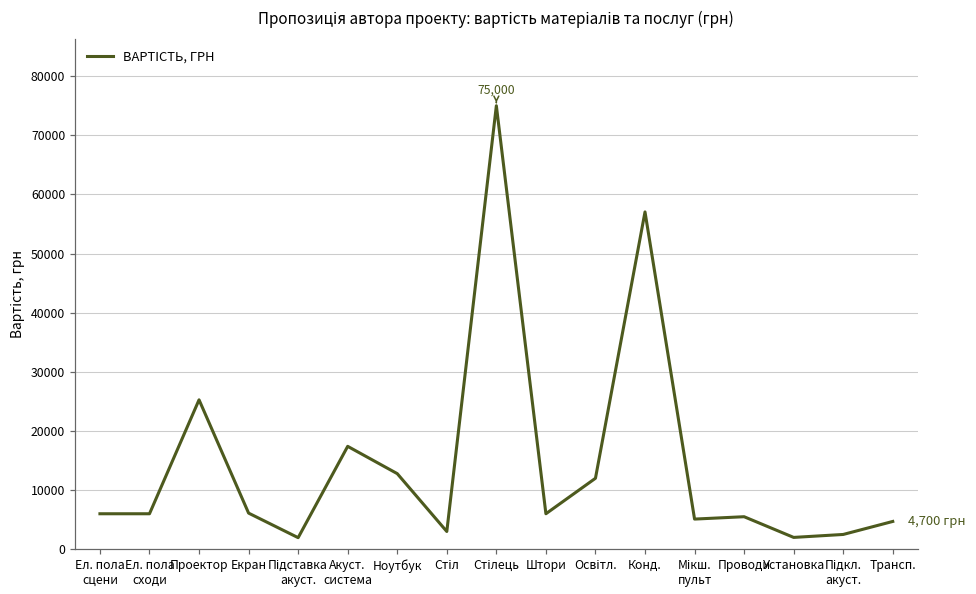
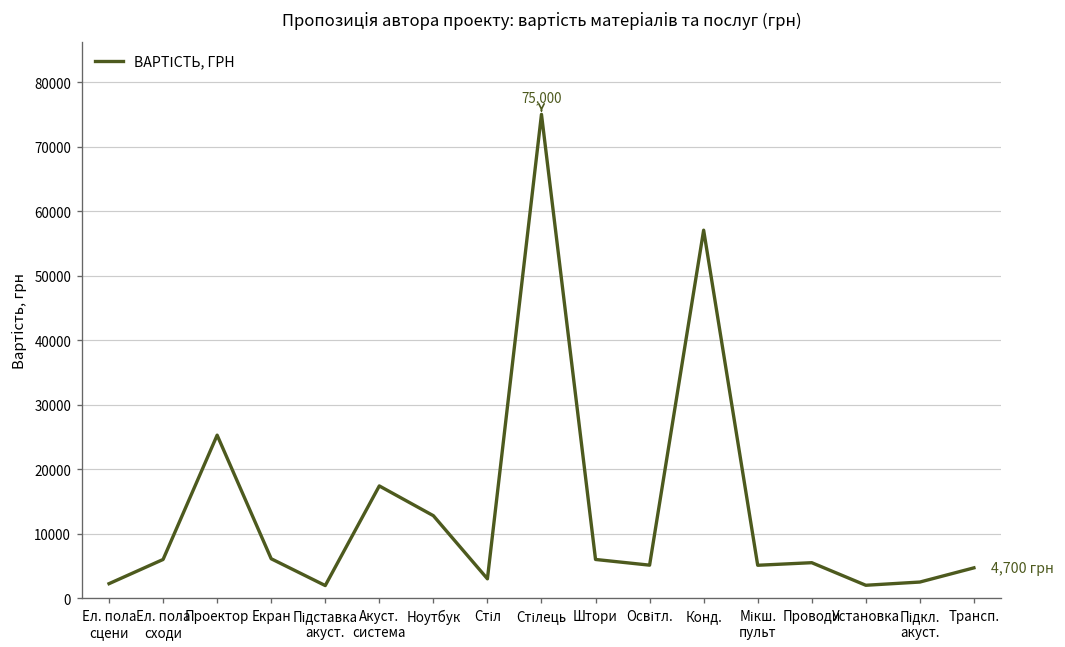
  {
-   "Ел. пола сцени": 6000,
+   "Ел. пола сцени": 2000,
    "Ел. пола сходи": 6000,
    "Проектор": 25000,
    "Екран": 6000,
    "Підставка акуст.": 2000,
    "Акуст. система": 17000,
    "Ноутбук": 13000,
    "Стіл": 3000,
    "Штори": 6000,
-   "Освітл.": 12000,
+   "Освітл.": 5000,
    "Конд.": 57000,
    "Мікш. пульт": 5000,
    "Проводи": 6000,
    "Установка": 2000,
    "Підкл. акуст.": 3000
  }
